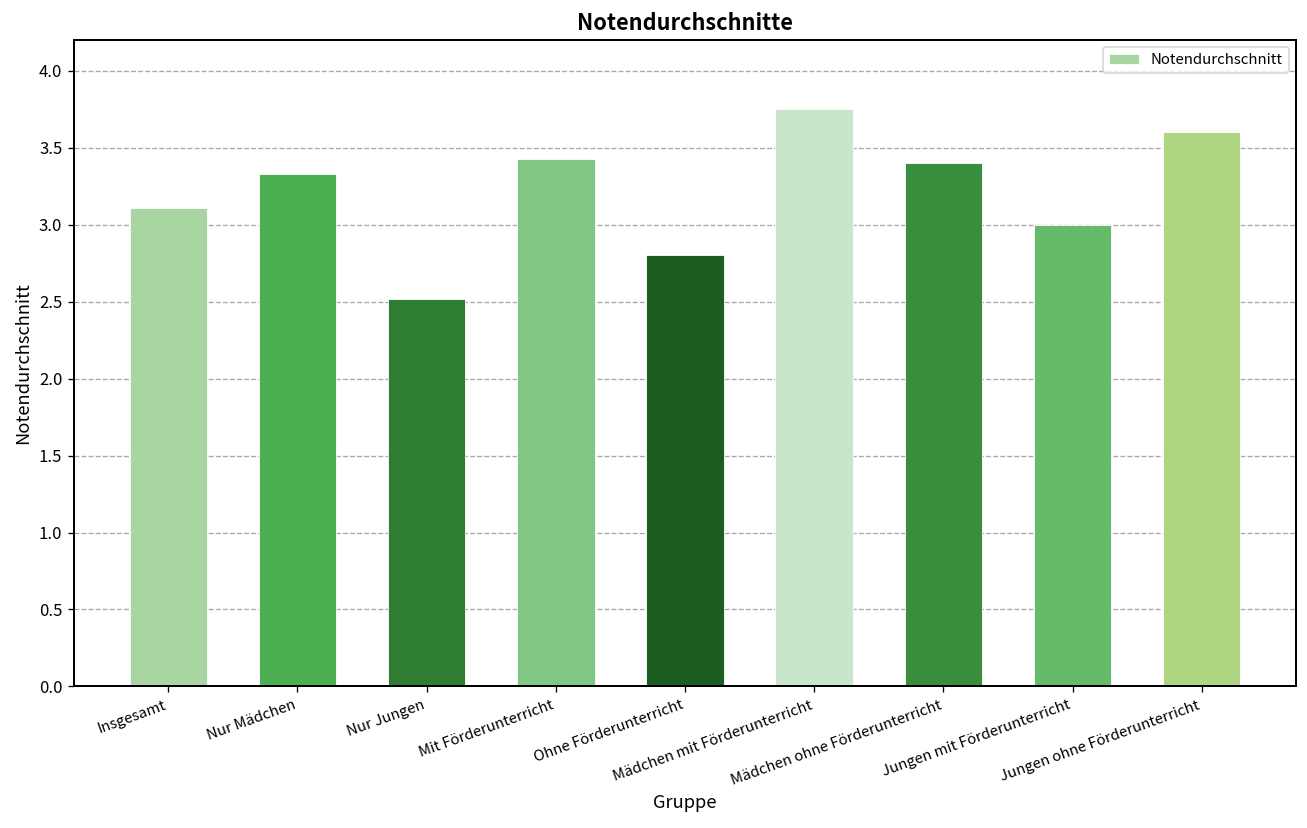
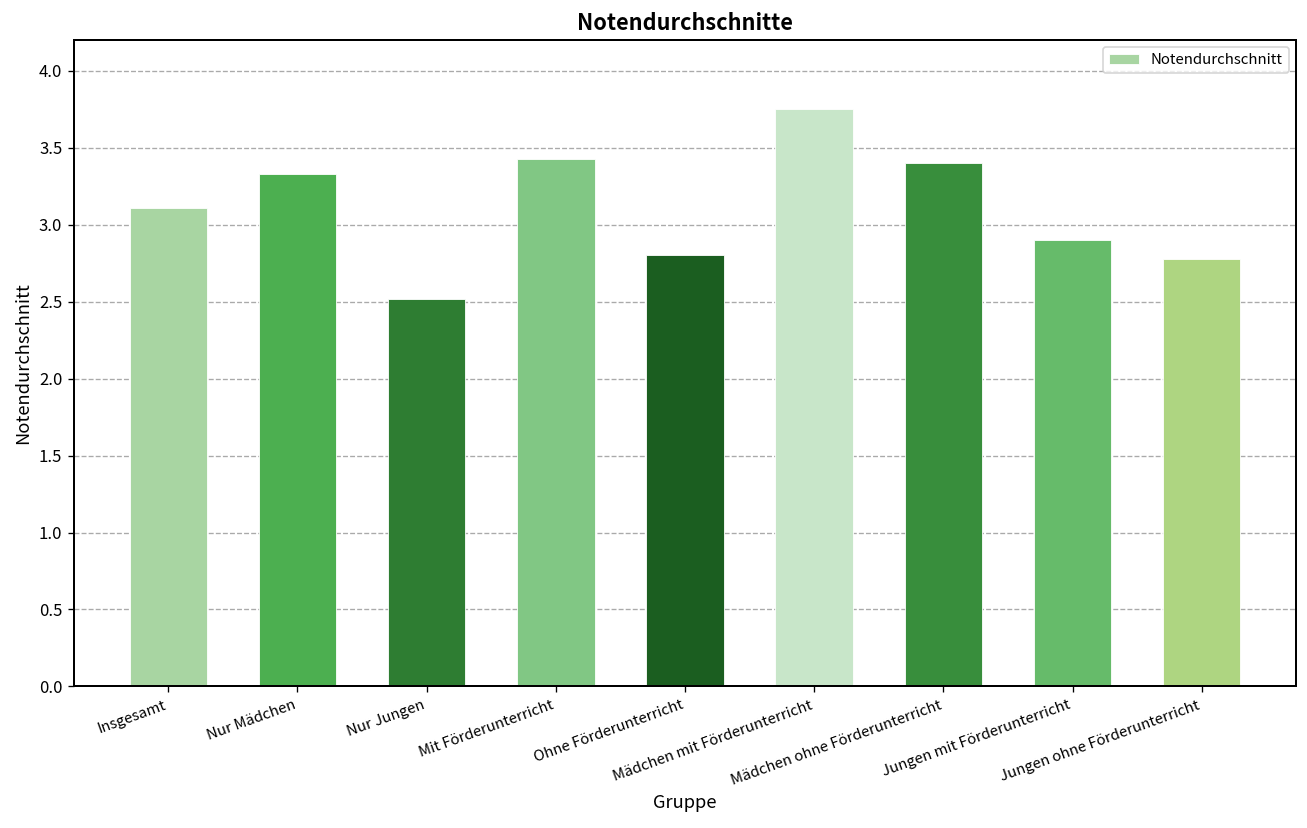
  {
    "Insgesamt": 3.11,
    "Nur Mädchen": 3.33,
    "Nur Jungen": 2.52,
    "Mit Förderunterricht": 3.43,
    "Ohne Förderunterricht": 2.80,
    "Mädchen mit Förderunterricht": 3.75,
    "Mädchen ohne Förderunterricht": 3.40,
-   "Jungen mit Förderunterricht": 3.0,
-   "Jungen ohne Förderunterricht": 3.60
+   "Jungen mit Förderunterricht": 2.9,
+   "Jungen ohne Förderunterricht": 2.78
  }
